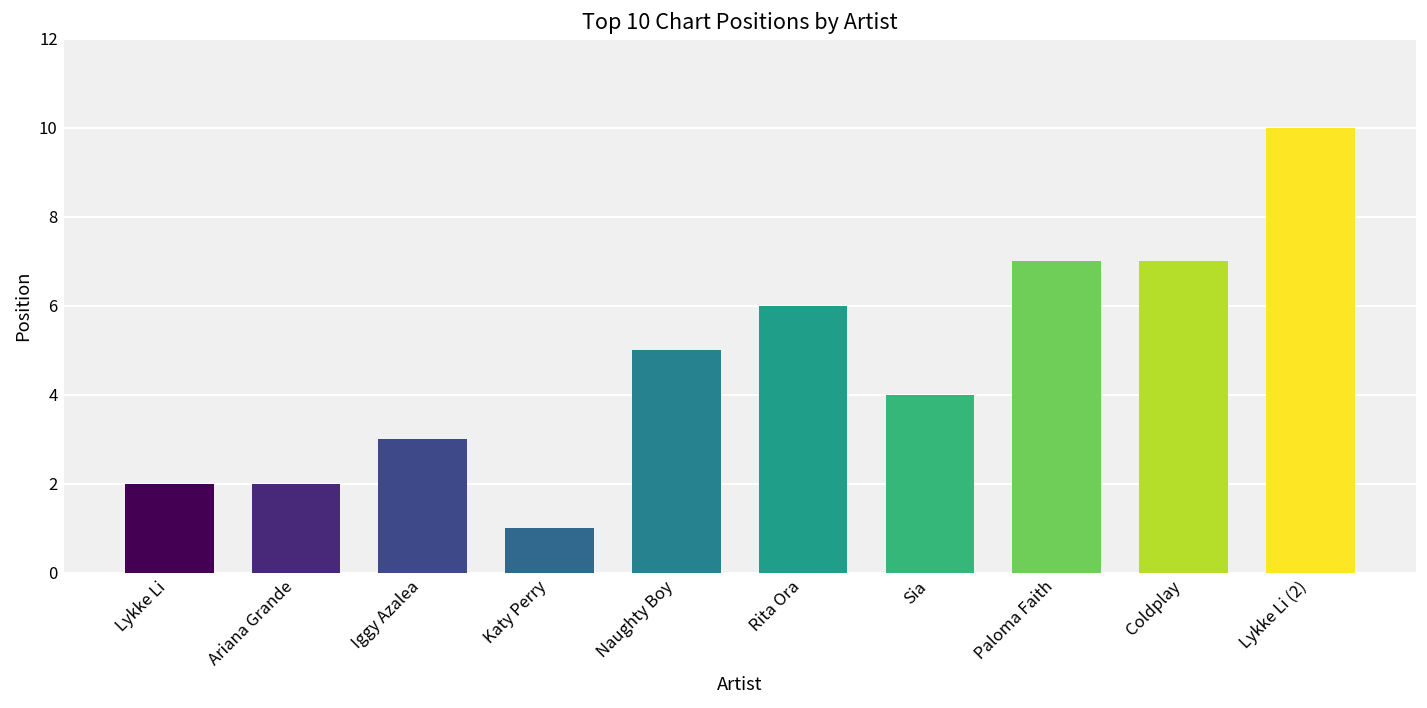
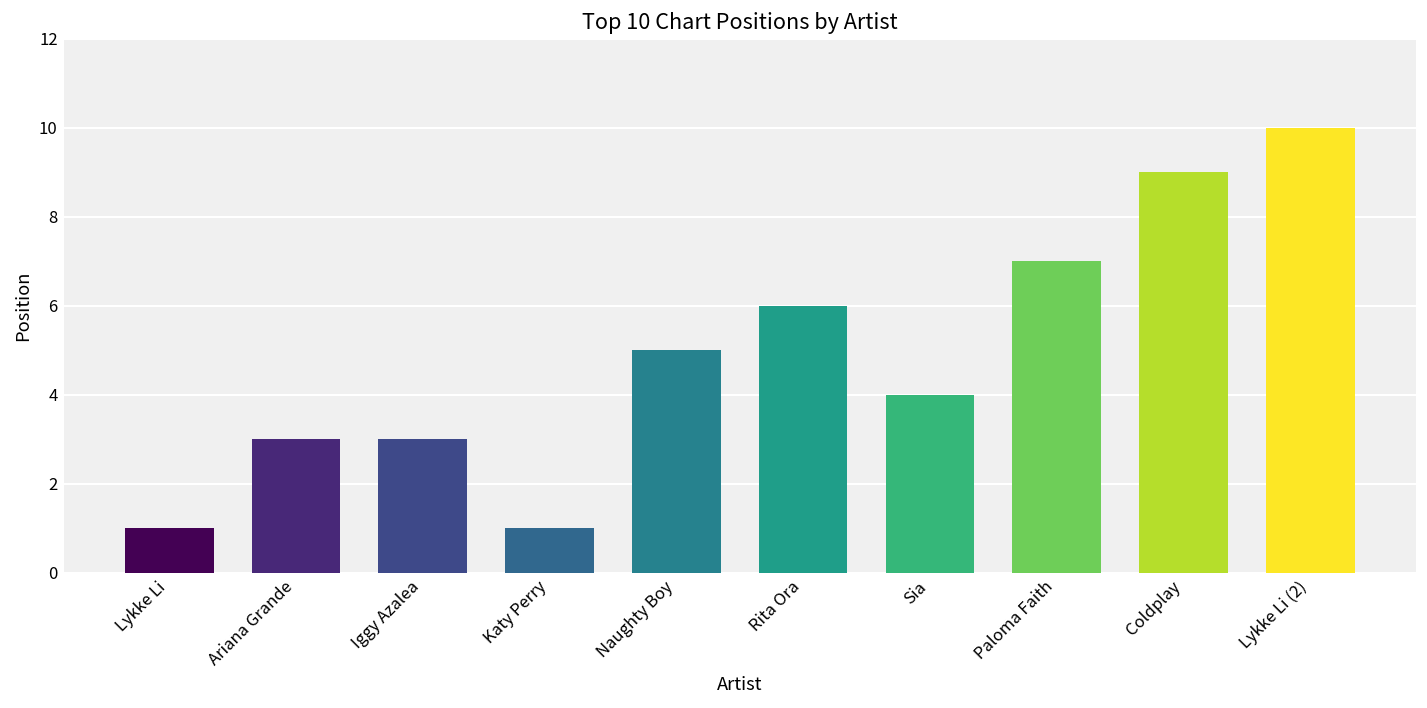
  {
-   "Lykke Li": 2,
-   "Ariana Grande": 2,
+   "Lykke Li": 1,
+   "Ariana Grande": 3,
    "Iggy Azalea": 3,
    "Katy Perry": 1,
    "Naughty Boy": 5,
    "Rita Ora": 6,
    "Sia": 4,
    "Paloma Faith": 7,
-   "Coldplay": 7,
+   "Coldplay": 9,
    "Lykke Li (2)": 10
  }
